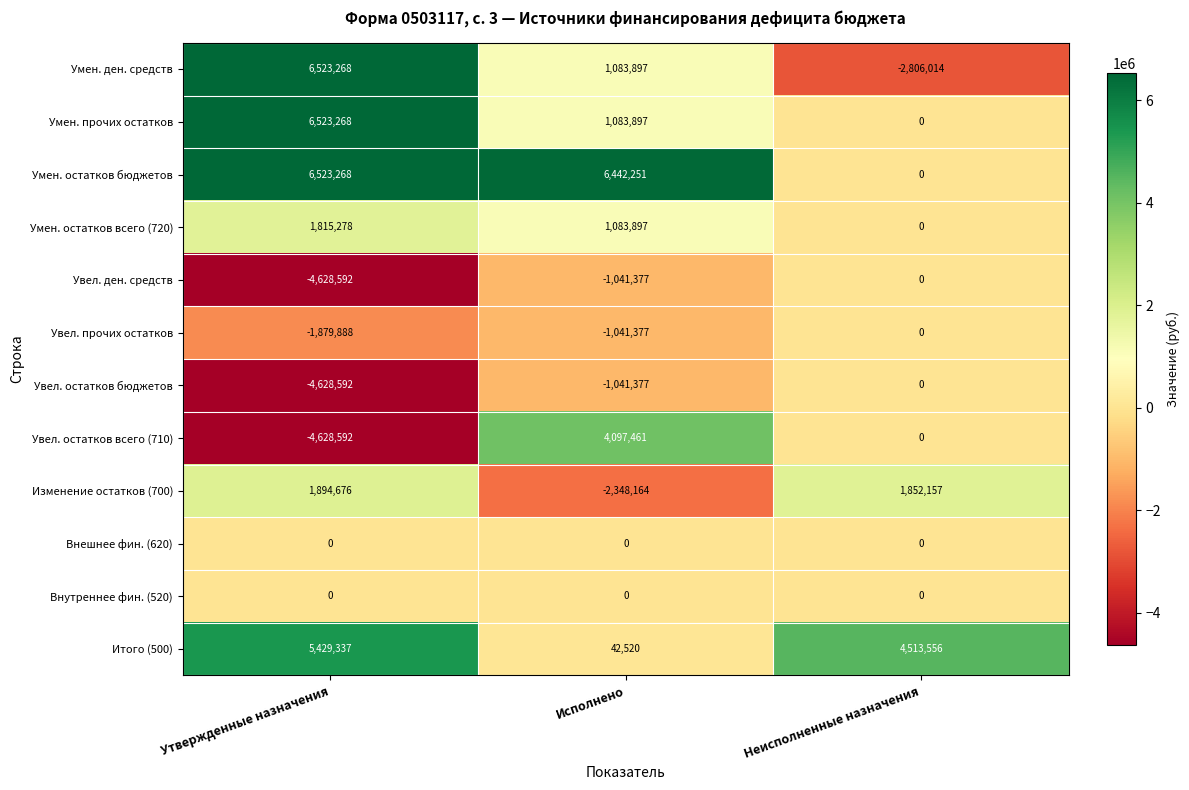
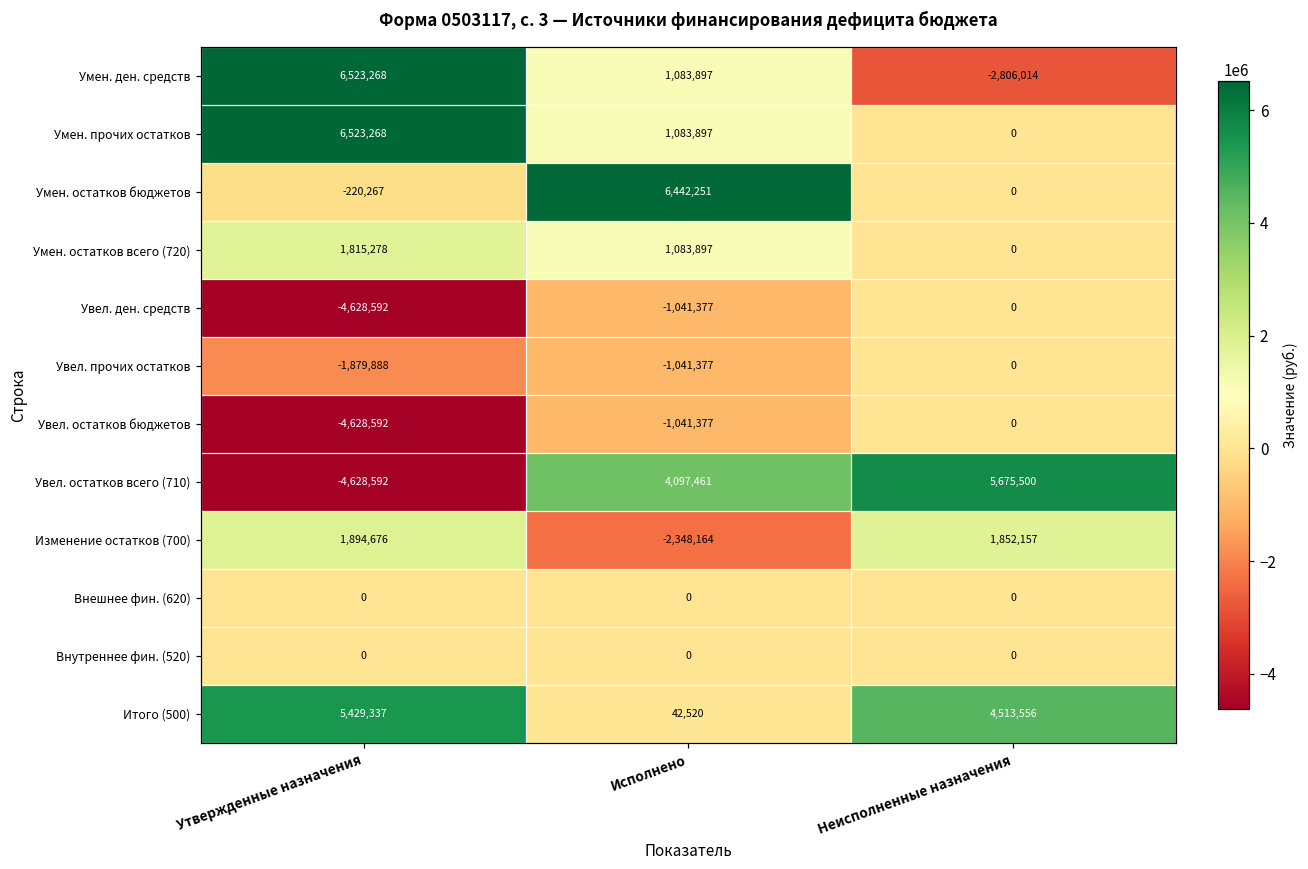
  {
    "Умен. ден. средств": {
      "Утвержденные назначения": "6,523,268",
      "Исполнено": "1,083,897",
      "Неисполненные назначения": "-2,806,014"
    },
    "Умен. прочих остатков": {
      "Утвержденные назначения": "6,523,268",
      "Исполнено": "1,083,897",
      "Неисполненные назначения": "0"
    },
    "Умен. остатков бюджетов": {
-     "Утвержденные назначения": "6,523,268",
+     "Утвержденные назначения": "-220,267",
      "Исполнено": "6,442,251",
      "Неисполненные назначения": "0"
    },
    "Умен. остатков всего (720)": {
      "Утвержденные назначения": "1,815,278",
      "Исполнено": "1,083,897",
      "Неисполненные назначения": "0"
    },
    "Увел. ден. средств": {
      "Утвержденные назначения": "-4,628,592",
      "Исполнено": "-1,041,377",
      "Неисполненные назначения": "0"
    },
    "Увел. прочих остатков": {
      "Утвержденные назначения": "-1,879,888",
      "Исполнено": "-1,041,377",
      "Неисполненные назначения": "0"
    },
    "Увел. остатков бюджетов": {
      "Утвержденные назначения": "-4,628,592",
      "Исполнено": "-1,041,377",
      "Неисполненные назначения": "0"
    },
    "Увел. остатков всего (710)": {
      "Утвержденные назначения": "-4,628,592",
      "Исполнено": "4,097,461",
-     "Неисполненные назначения": "0"
+     "Неисполненные назначения": "5,675,500"
    },
    "Изменение остатков (700)": {
      "Утвержденные назначения": "1,894,676",
      "Исполнено": "-2,348,164",
      "Неисполненные назначения": "1,852,157"
    },
    "Внешнее фин. (620)": {
      "Утвержденные назначения": "0",
      "Исполнено": "0",
      "Неисполненные назначения": "0"
    },
    "Внутреннее фин. (520)": {
      "Утвержденные назначения": "0",
      "Исполнено": "0",
      "Неисполненные назначения": "0"
    },
    "Итого (500)": {
      "Утвержденные назначения": "5,429,337",
      "Исполнено": "42,520",
      "Неисполненные назначения": "4,513,556"
    }
  }
